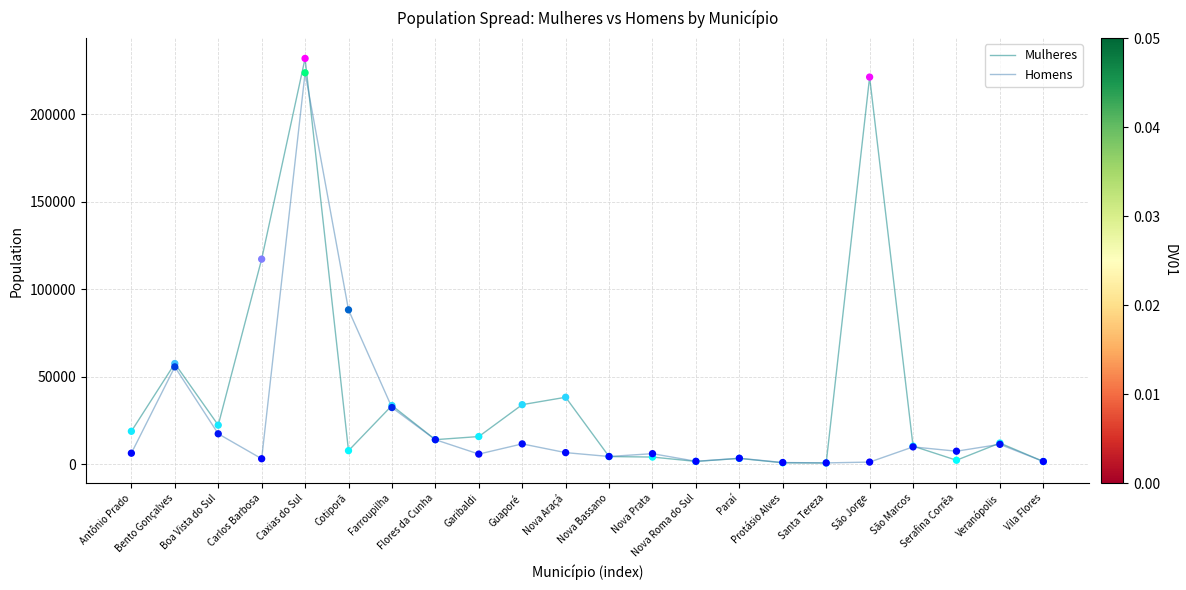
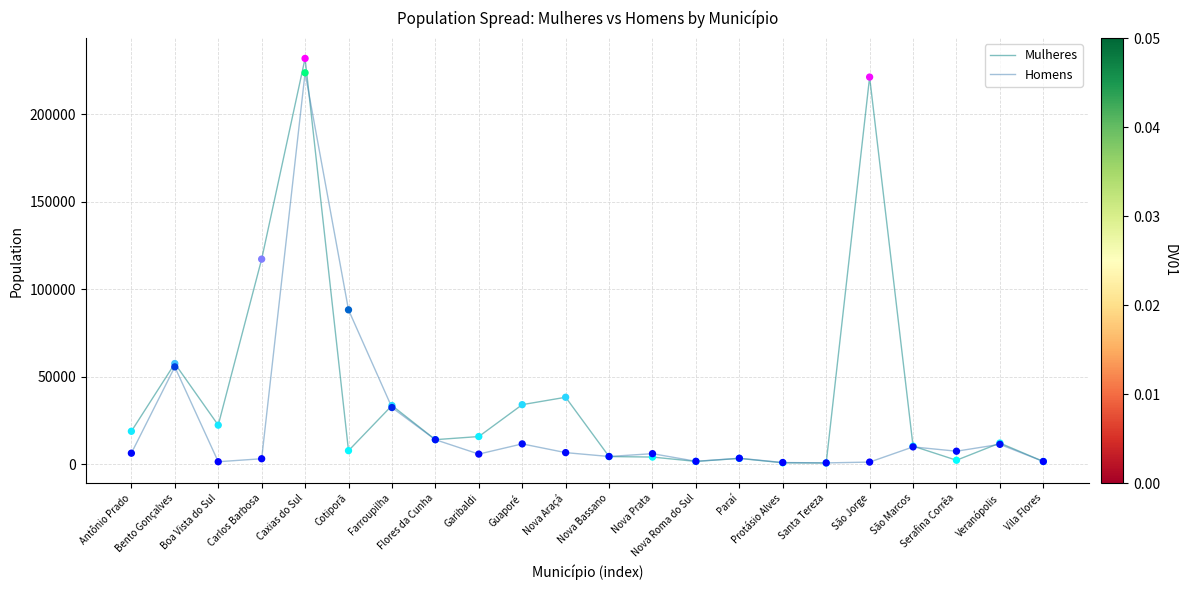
  {
    "Mulheres": {
      "Antônio Prado": 19000,
      "Bento Gonçalves": 58000,
      "Boa Vista do Sul": 22000,
      "Carlos Barbosa": 117000,
      "Caxias do Sul": 232000,
      "Cotiporã": 8000,
      "Garibaldi": 16000,
      "Guaporé": 34000,
      "Nova Araçá": 38000,
      "Nova Prata": 4000,
      "São Jorge": 221000,
      "Serafina Corrêa": 2000
    },
    "Homens": {
      "Antônio Prado": 6000,
      "Bento Gonçalves": 56000,
-     "Boa Vista do Sul": 17000,
+     "Boa Vista do Sul": 2000,
      "Carlos Barbosa": 3000,
      "Caxias do Sul": 224000,
      "Cotiporã": 88000,
      "Garibaldi": 6000,
      "Guaporé": 12000,
      "Nova Araçá": 7000,
      "Nova Prata": 6000,
      "São Jorge": 1000,
      "Serafina Corrêa": 8000
    }
  }
